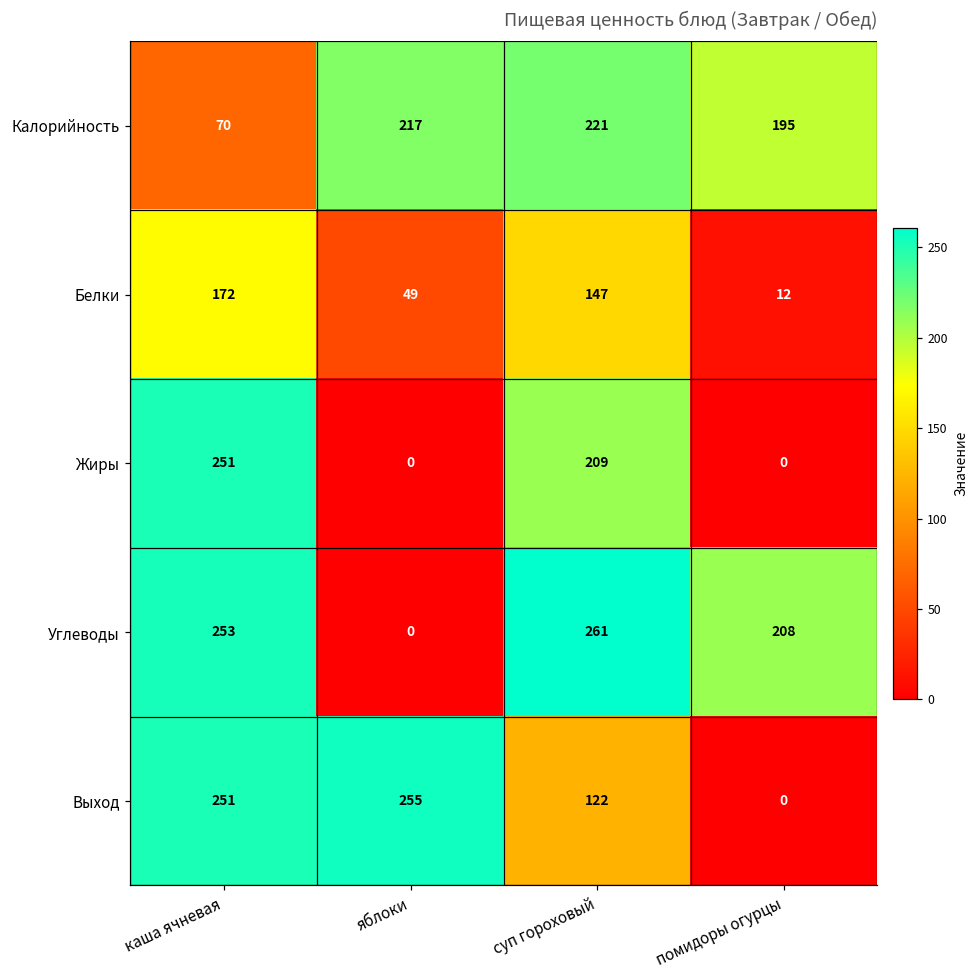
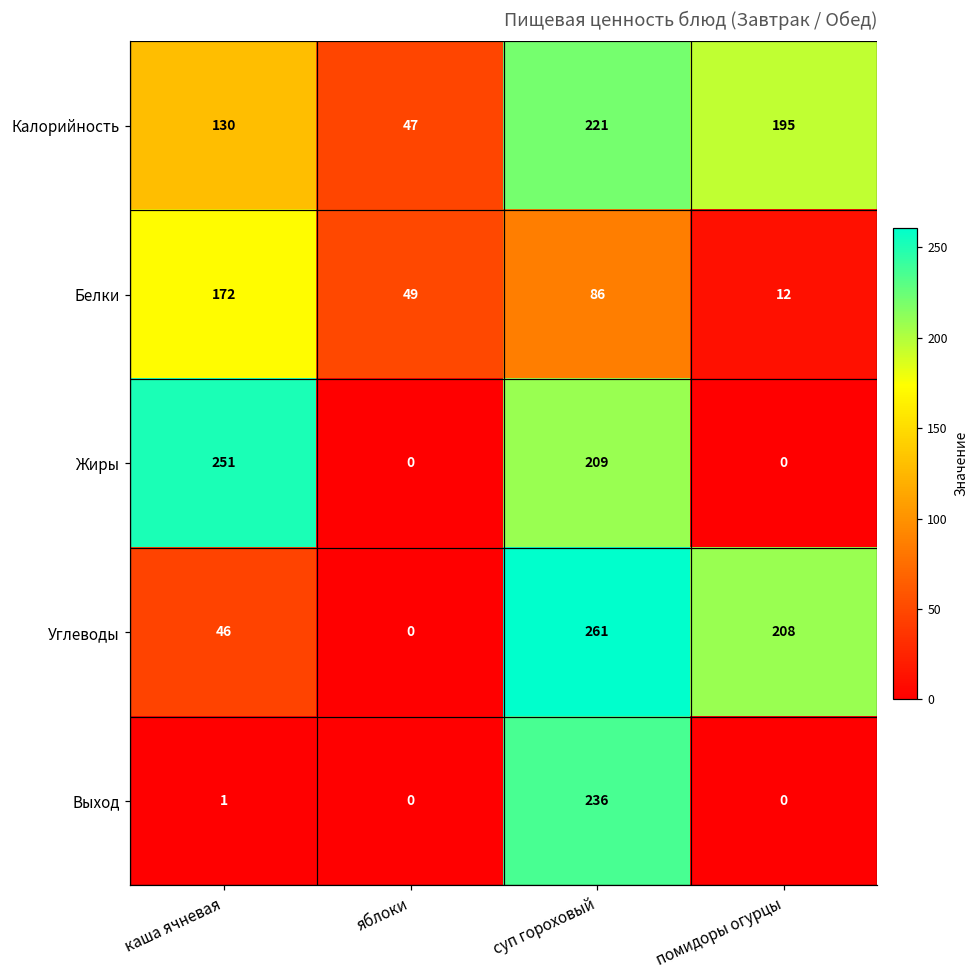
  {
    "Калорийность": {
-     "каша ячневая": 70,
-     "яблоки": 217,
+     "каша ячневая": 130,
+     "яблоки": 47,
      "суп гороховый": 221,
      "помидоры огурцы": 195
    },
    "Белки": {
      "каша ячневая": 172,
      "яблоки": 49,
-     "суп гороховый": 147,
+     "суп гороховый": 86,
      "помидоры огурцы": 12
    },
    "Жиры": {
      "каша ячневая": 251,
      "яблоки": 0,
      "суп гороховый": 209,
      "помидоры огурцы": 0
    },
    "Углеводы": {
-     "каша ячневая": 253,
+     "каша ячневая": 46,
      "яблоки": 0,
      "суп гороховый": 261,
      "помидоры огурцы": 208
    },
    "Выход": {
-     "каша ячневая": 251,
-     "яблоки": 255,
-     "суп гороховый": 122,
+     "каша ячневая": 1,
+     "яблоки": 0,
+     "суп гороховый": 236,
      "помидоры огурцы": 0
    }
  }
